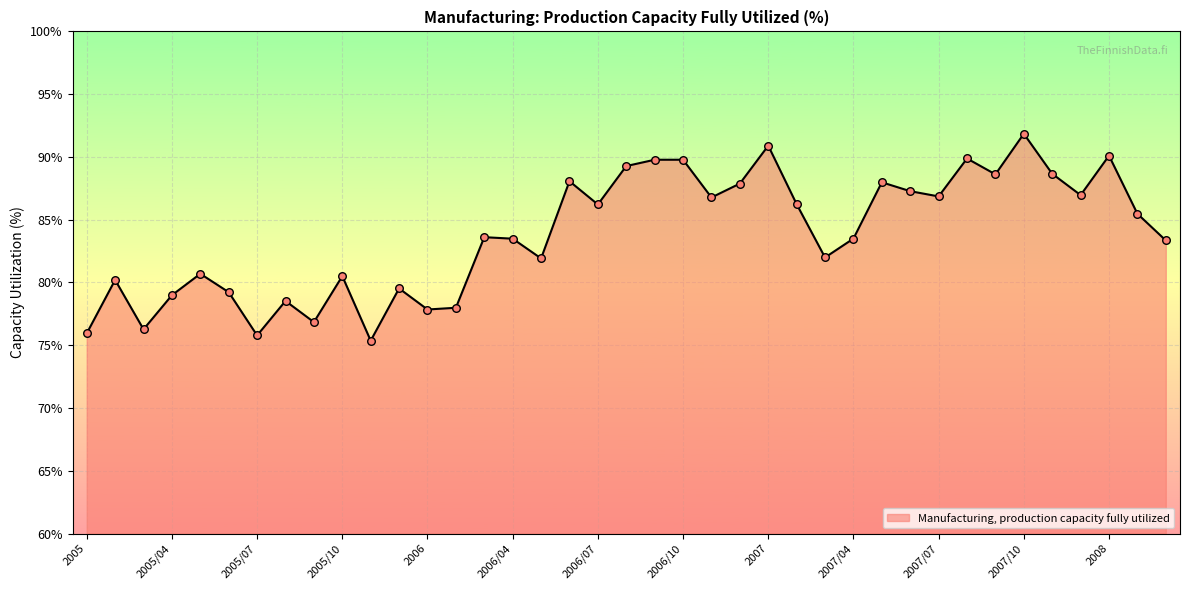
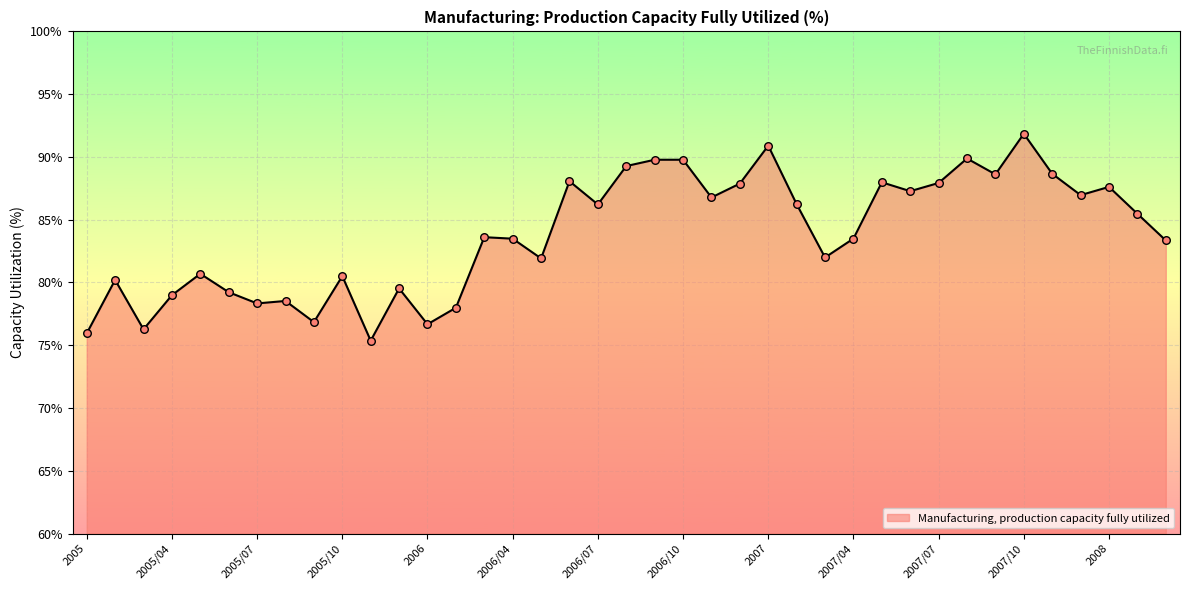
  {
    "2005": "75.9%",
    "2005/04": "79.0%",
-   "2005/07": "75.8%",
+   "2005/07": "78.3%",
    "2005/10": "80.5%",
-   "2006": "77.8%",
+   "2006": "76.7%",
    "2006/04": "83.5%",
    "2006/07": "86.2%",
    "2006/10": "89.8%",
    "2007": "90.9%",
    "2007/04": "83.5%",
-   "2007/07": "86.9%",
+   "2007/07": "87.9%",
    "2007/10": "91.8%",
-   "2008": "90.1%"
+   "2008": "87.6%"
  }
